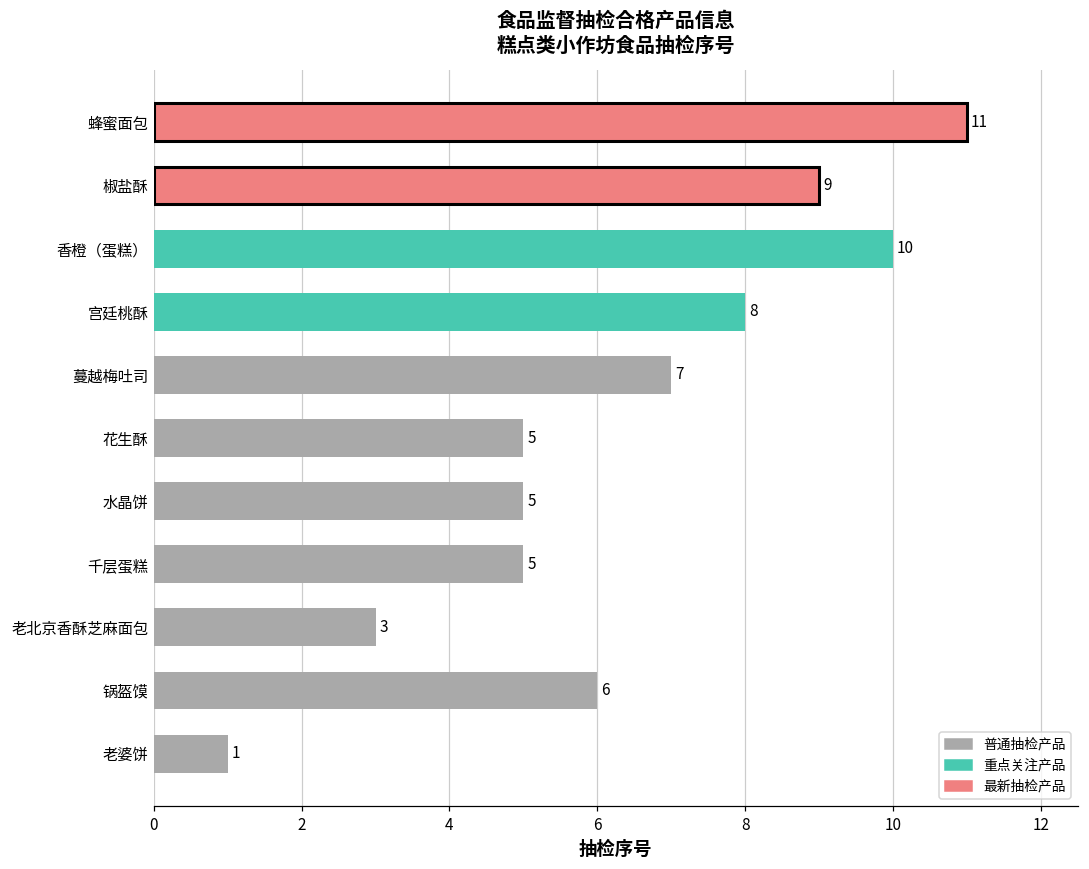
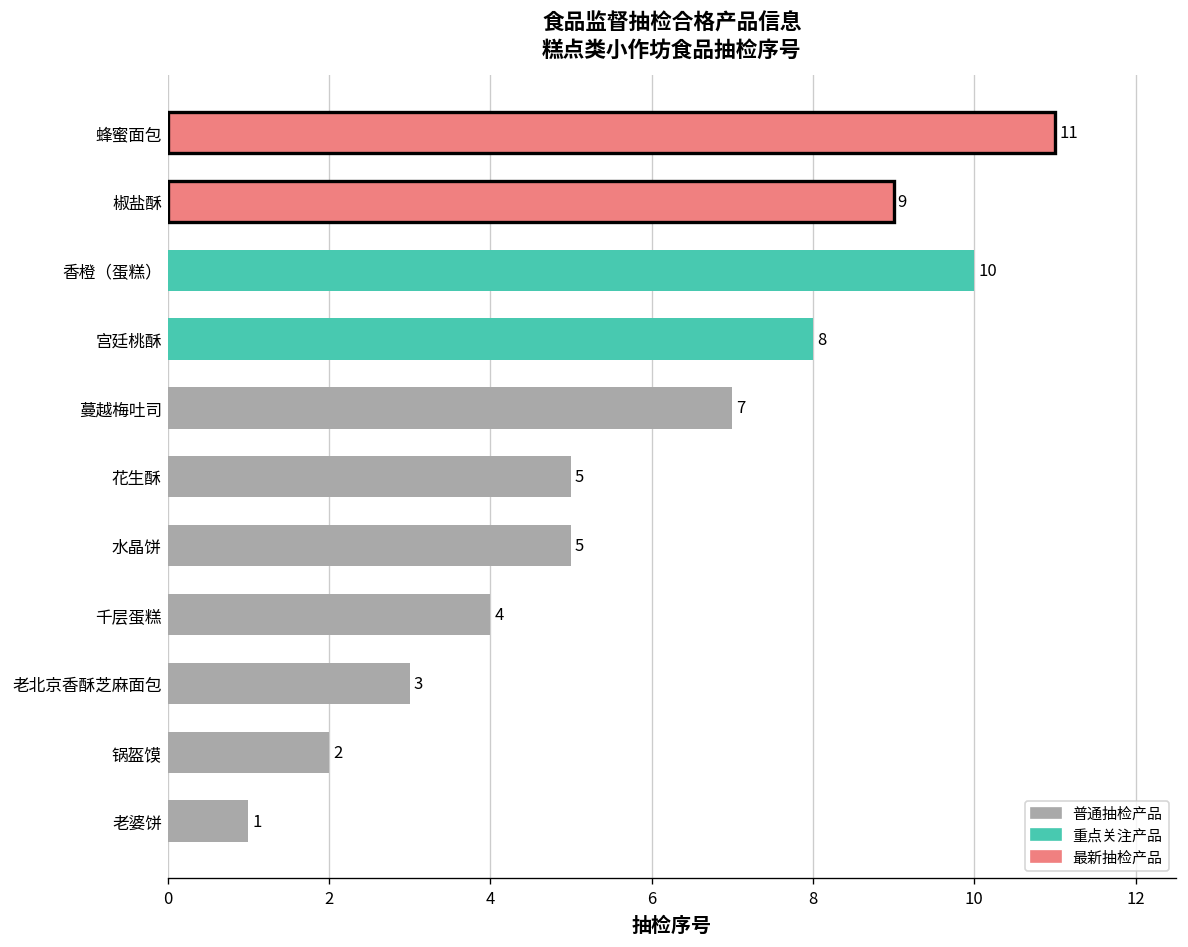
  {
    "蜂蜜面包": 11,
    "椒盐酥": 9,
    "香橙（蛋糕）": 10,
    "宫廷桃酥": 8,
    "蔓越梅吐司": 7,
    "花生酥": 5,
    "水晶饼": 5,
-   "千层蛋糕": 5,
+   "千层蛋糕": 4,
    "老北京香酥芝麻面包": 3,
-   "锅盔馍": 6,
+   "锅盔馍": 2,
    "老婆饼": 1
  }
